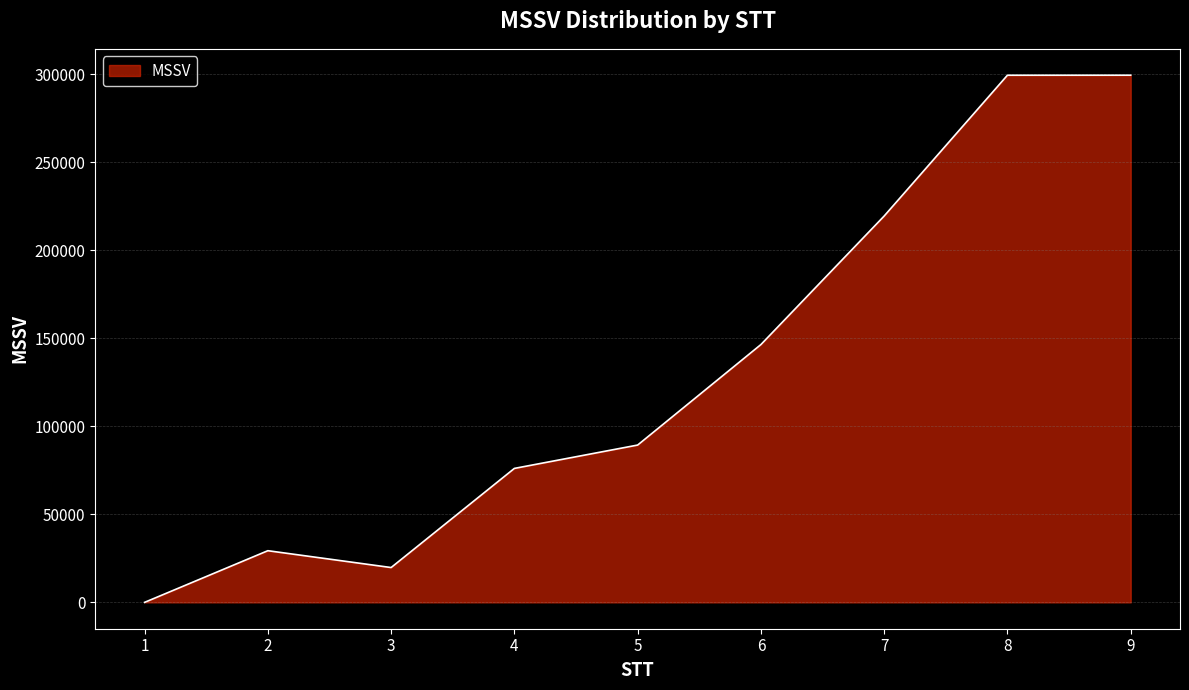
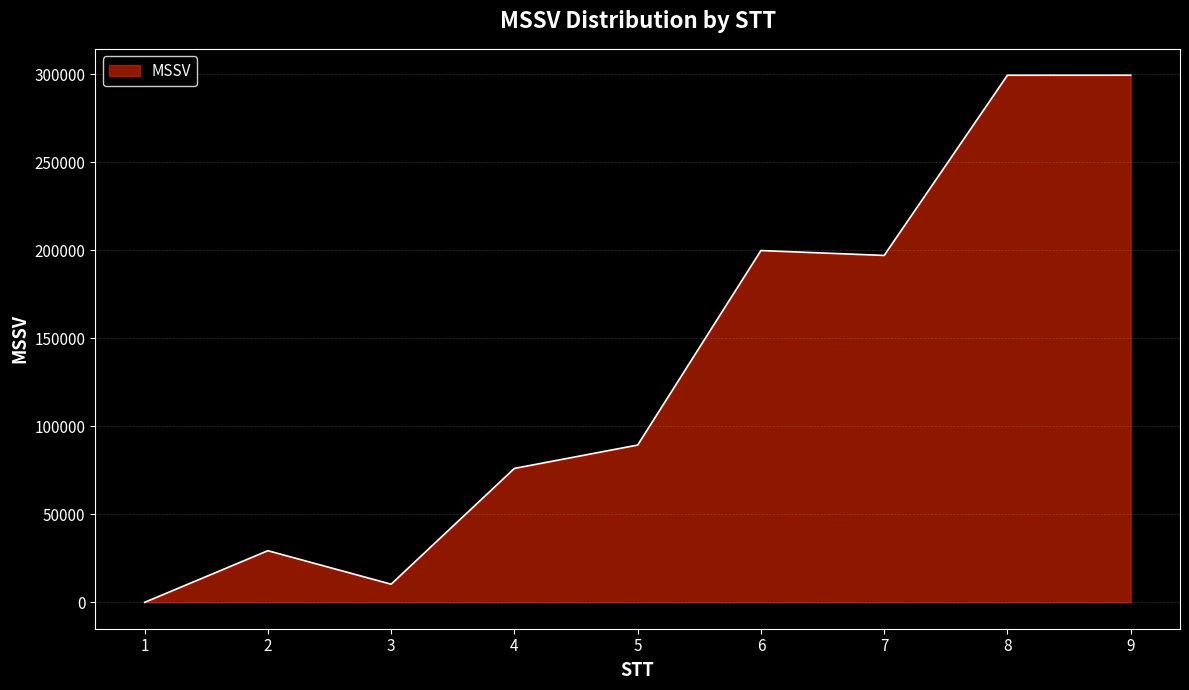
  {
    "1": 0,
    "2": 29000,
-   "3": 20000,
+   "3": 10000,
    "4": 76000,
    "5": 89000,
-   "6": 146000,
-   "7": 220000,
+   "6": 200000,
+   "7": 197000,
    "8": 300000,
    "9": 300000
  }
